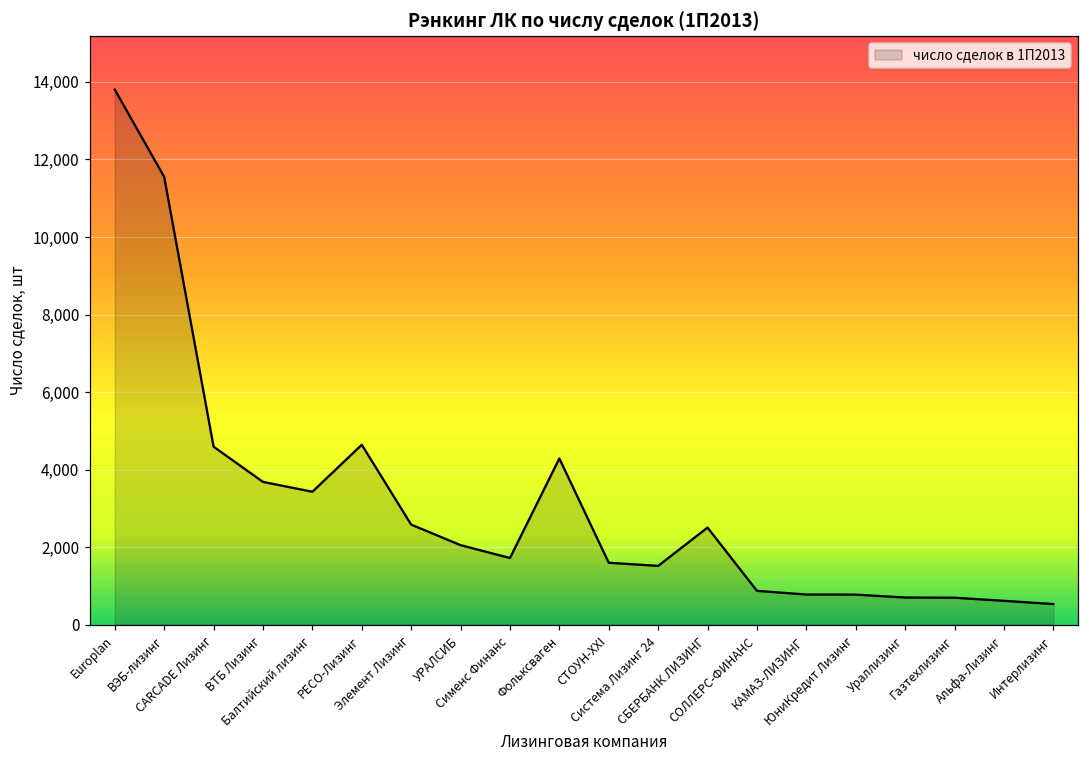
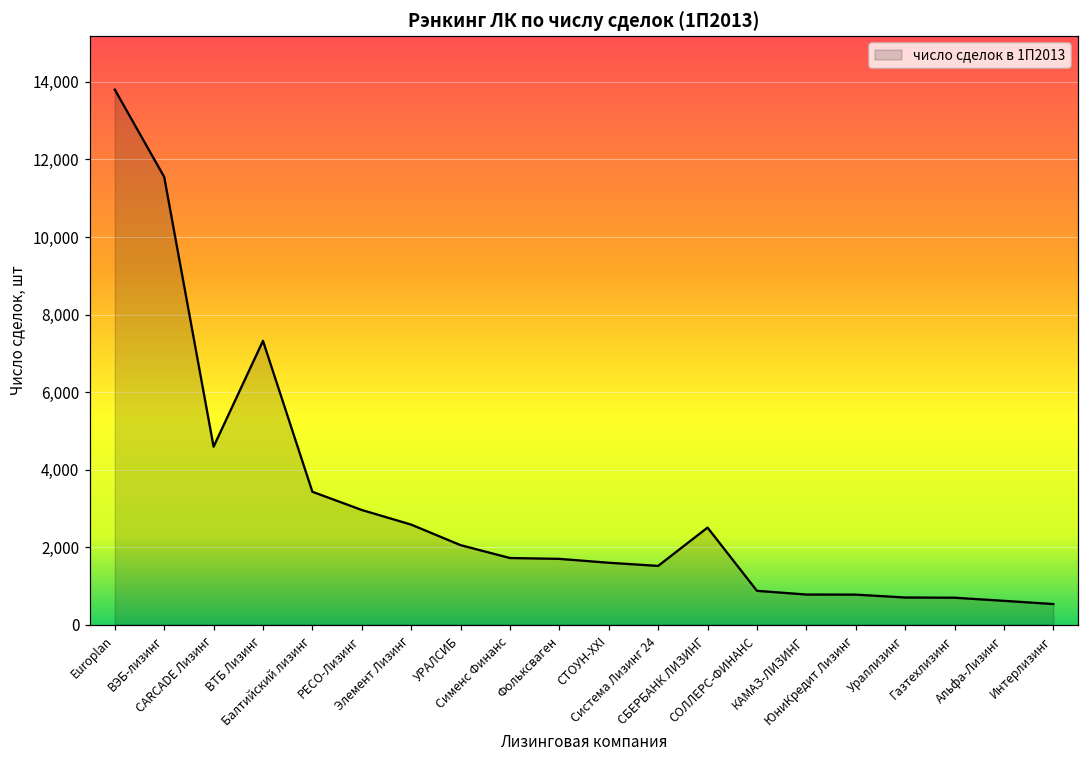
  {
    "Europlan": "13,800",
    "ВЭБ-лизинг": "11,500",
    "CARCADE Лизинг": "4,600",
-   "ВТБ Лизинг": "3,700",
+   "ВТБ Лизинг": "7,300",
    "Балтийский лизинг": "3,400",
-   "РЕСО-Лизинг": "4,600",
+   "РЕСО-Лизинг": "3,000",
    "Элемент Лизинг": "2,600",
    "УРАЛСИБ": "2,100",
    "Сименс Финанс": "1,700",
-   "Фольксваген": "4,300",
+   "Фольксваген": "1,700",
    "СТОУН-XXI": "1,600",
    "Система Лизинг 24": "1,500",
    "СБЕРБАНК ЛИЗИНГ": "2,500",
    "СОЛЛЕРС-ФИНАНС": "900",
    "КАМАЗ-ЛИЗИНГ": "800",
    "ЮниКредит Лизинг": "800",
    "Ураллизинг": "700",
    "Газтехлизинг": "700",
    "Альфа-Лизинг": "600",
    "Интерлизинг": "500"
  }
